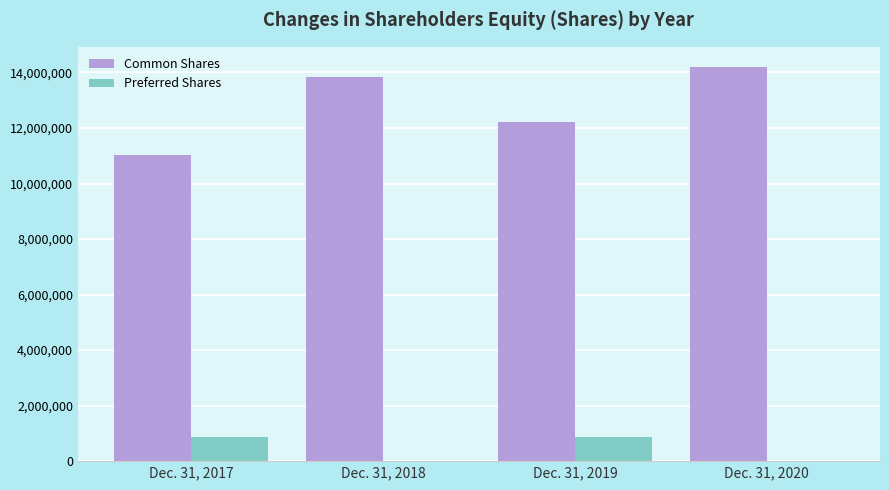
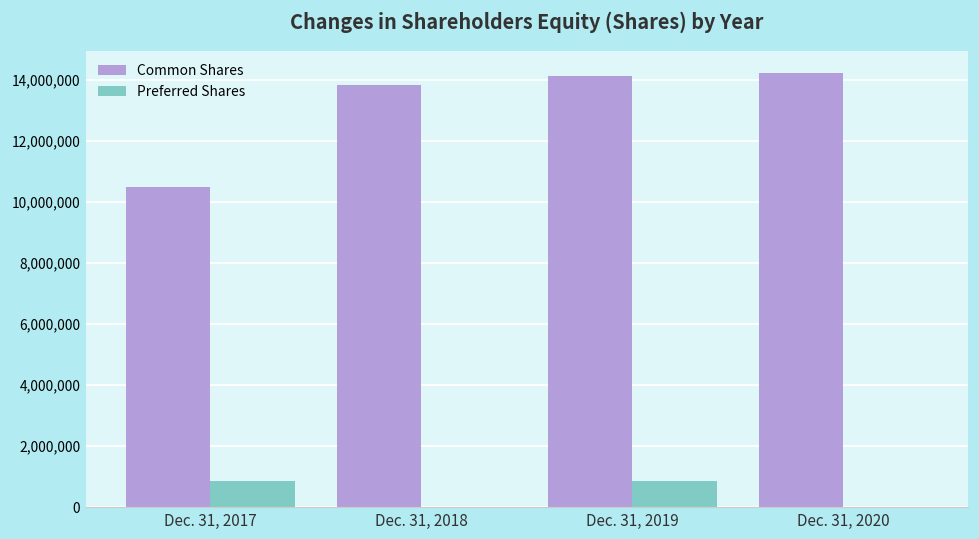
  {
    "Common Shares": {
-     "Dec. 31, 2017": "11,000,000",
+     "Dec. 31, 2017": "10,500,000",
      "Dec. 31, 2018": "13,800,000",
-     "Dec. 31, 2019": "12,200,000",
+     "Dec. 31, 2019": "14,100,000",
      "Dec. 31, 2020": "14,200,000"
    },
    "Preferred Shares": {
      "Dec. 31, 2017": "900,000",
      "Dec. 31, 2019": "900,000"
    }
  }
